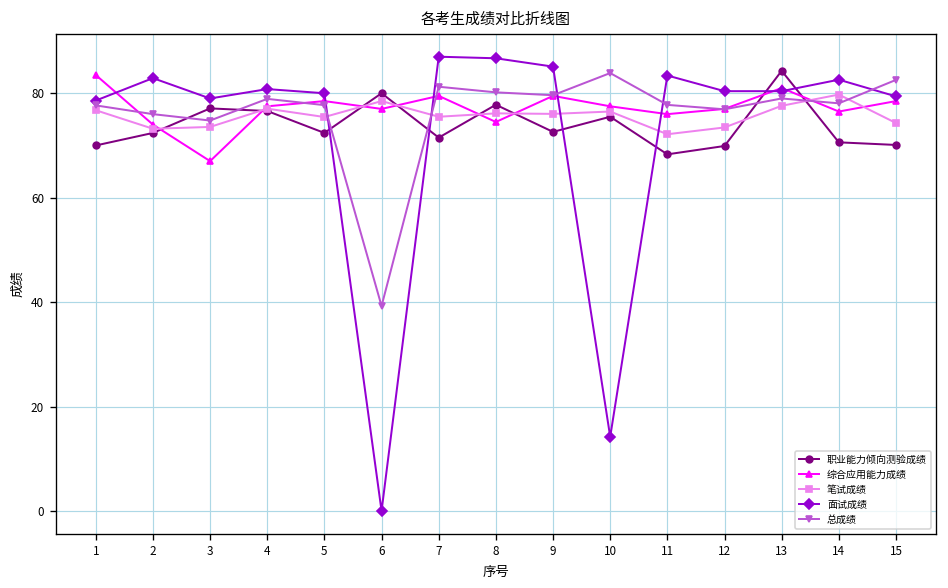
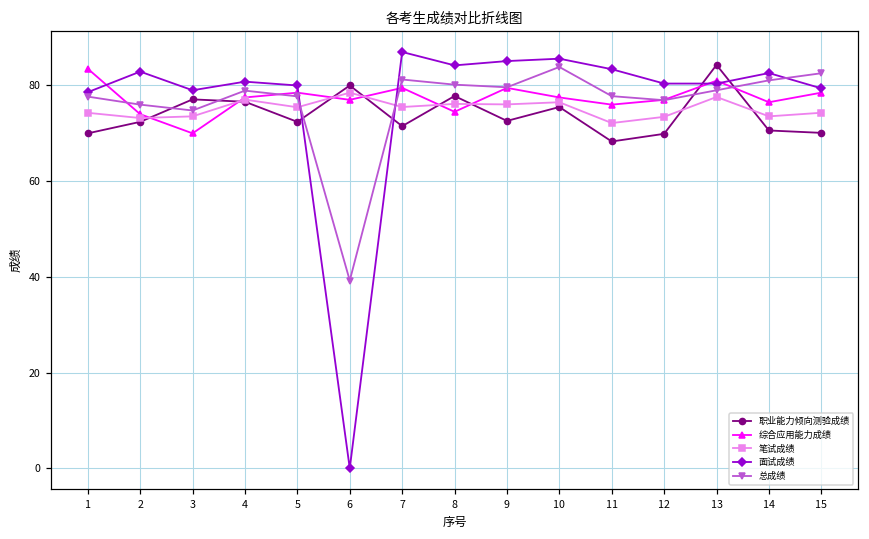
  {
    "职业能力倾向测验成绩": {
      "1": 70,
      "2": 72,
      "3": 77,
      "5": 72,
      "6": 80,
      "7": 72,
      "8": 78,
      "9": 73,
      "10": 76,
      "11": 68,
      "12": 70,
      "13": 84,
      "14": 71,
      "15": 70
    },
    "综合应用能力成绩": {
      "1": 84,
      "2": 74,
-     "3": 67,
+     "3": 70,
      "5": 79,
      "6": 77,
      "7": 80,
      "8": 75,
      "10": 78,
      "11": 76,
      "13": 81,
      "14": 77,
      "15": 79
    },
    "笔试成绩": {
-     "1": 77,
+     "1": 74,
      "2": 73,
      "3": 74,
      "5": 75,
      "6": 79,
      "7": 76,
      "8": 76,
      "9": 76,
      "10": 77,
      "11": 72,
      "12": 73,
      "13": 78,
-     "14": 80,
+     "14": 74,
      "15": 74
    },
    "面试成绩": {
      "1": 79,
      "2": 83,
      "3": 79,
      "4": 81,
      "5": 80,
      "6": 0,
      "7": 87,
-     "8": 87,
+     "8": 84,
      "9": 85,
-     "10": 14,
+     "10": 86,
      "11": 83,
      "12": 80,
      "13": 80,
      "14": 83,
      "15": 79
    },
    "总成绩": {
      "1": 78,
      "2": 76,
      "3": 75,
      "4": 79,
      "5": 78,
      "6": 39,
      "7": 81,
      "8": 80,
      "10": 84,
      "11": 78,
      "13": 79,
-     "14": 78,
+     "14": 81,
      "15": 83
    }
  }
